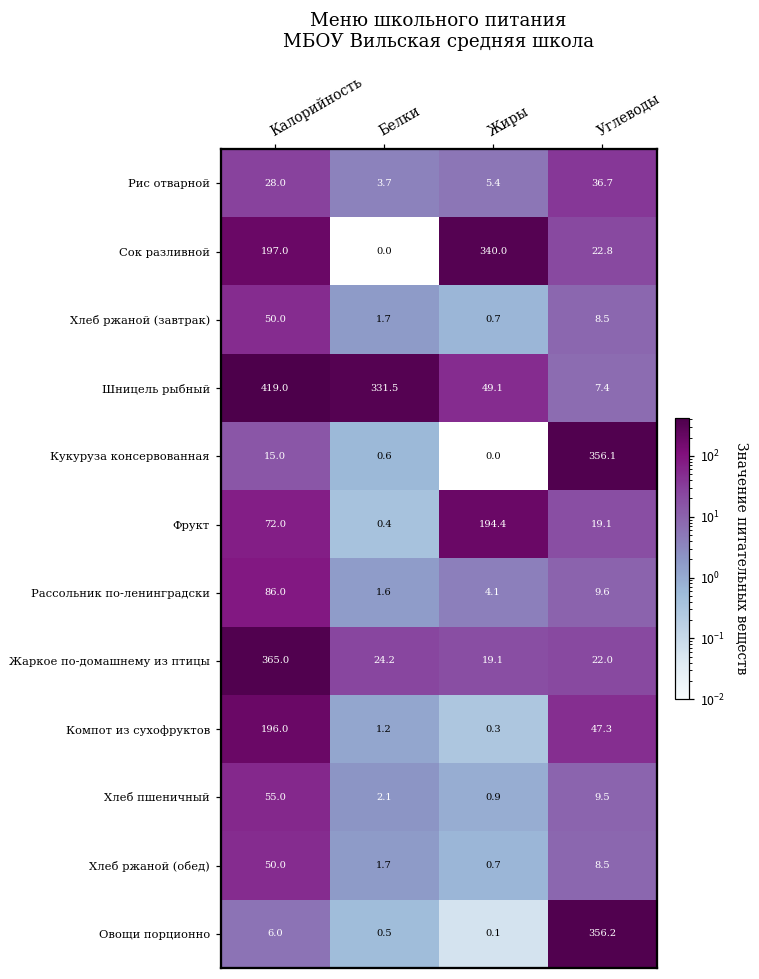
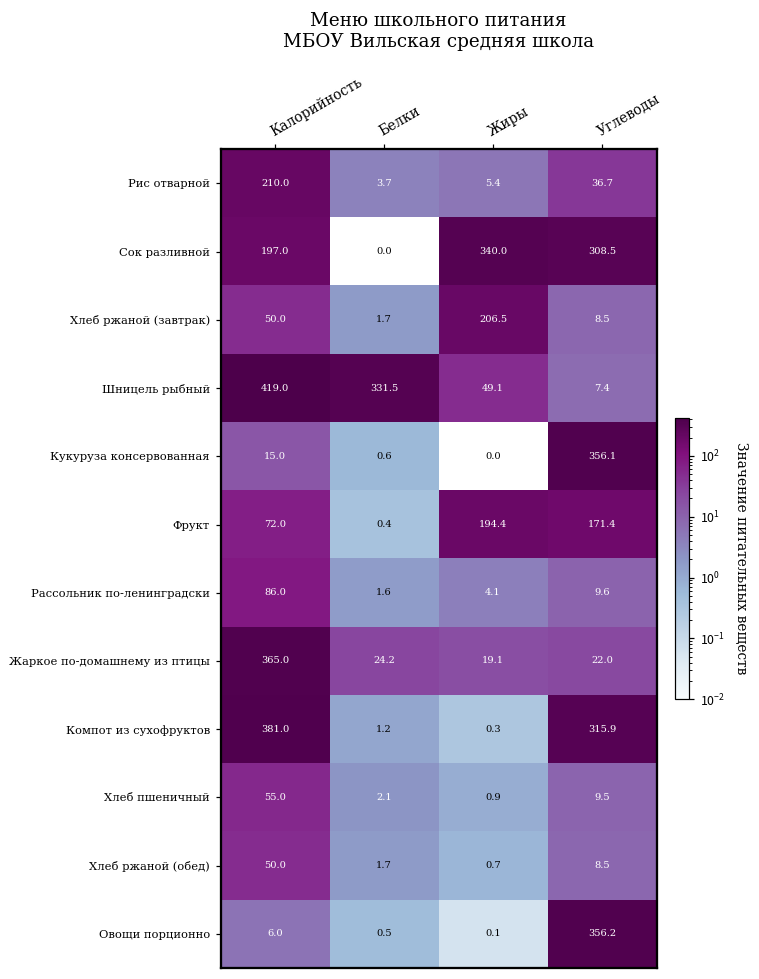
  {
    "Рис отварной": {
-     "Калорийность": 28.0,
+     "Калорийность": 210.0,
      "Белки": 3.7,
      "Жиры": 5.4,
      "Углеводы": 36.7
    },
    "Сок разливной": {
      "Калорийность": 197.0,
      "Белки": 0.0,
      "Жиры": 340.0,
-     "Углеводы": 22.8
+     "Углеводы": 308.5
    },
    "Хлеб ржаной (завтрак)": {
      "Калорийность": 50.0,
      "Белки": 1.7,
-     "Жиры": 0.7,
+     "Жиры": 206.5,
      "Углеводы": 8.5
    },
    "Шницель рыбный": {
      "Калорийность": 419.0,
      "Белки": 331.5,
      "Жиры": 49.1,
      "Углеводы": 7.4
    },
    "Кукуруза консервованная": {
      "Калорийность": 15.0,
      "Белки": 0.6,
      "Жиры": 0.0,
      "Углеводы": 356.1
    },
    "Фрукт": {
      "Калорийность": 72.0,
      "Белки": 0.4,
      "Жиры": 194.4,
-     "Углеводы": 19.1
+     "Углеводы": 171.4
    },
    "Рассольник по-ленинградски": {
      "Калорийность": 86.0,
      "Белки": 1.6,
      "Жиры": 4.1,
      "Углеводы": 9.6
    },
    "Жаркое по-домашнему из птицы": {
      "Калорийность": 365.0,
      "Белки": 24.2,
      "Жиры": 19.1,
      "Углеводы": 22.0
    },
    "Компот из сухофруктов": {
-     "Калорийность": 196.0,
+     "Калорийность": 381.0,
      "Белки": 1.2,
      "Жиры": 0.3,
-     "Углеводы": 47.3
+     "Углеводы": 315.9
    },
    "Хлеб пшеничный": {
      "Калорийность": 55.0,
      "Белки": 2.1,
      "Жиры": 0.9,
      "Углеводы": 9.5
    },
    "Хлеб ржаной (обед)": {
      "Калорийность": 50.0,
      "Белки": 1.7,
      "Жиры": 0.7,
      "Углеводы": 8.5
    },
    "Овощи порционно": {
      "Калорийность": 6.0,
      "Белки": 0.5,
      "Жиры": 0.1,
      "Углеводы": 356.2
    }
  }
